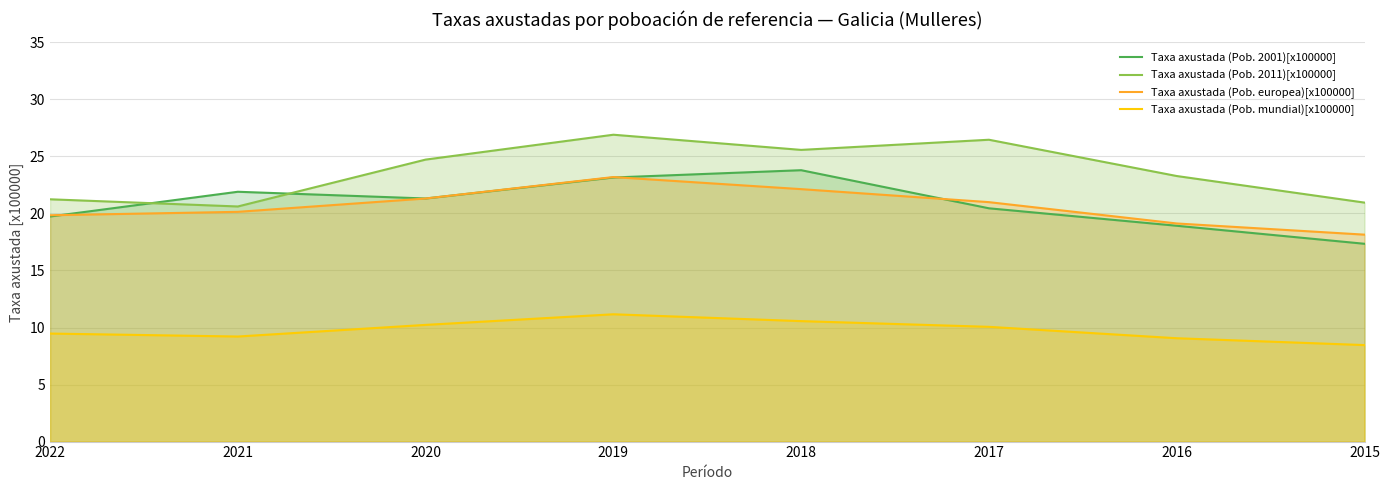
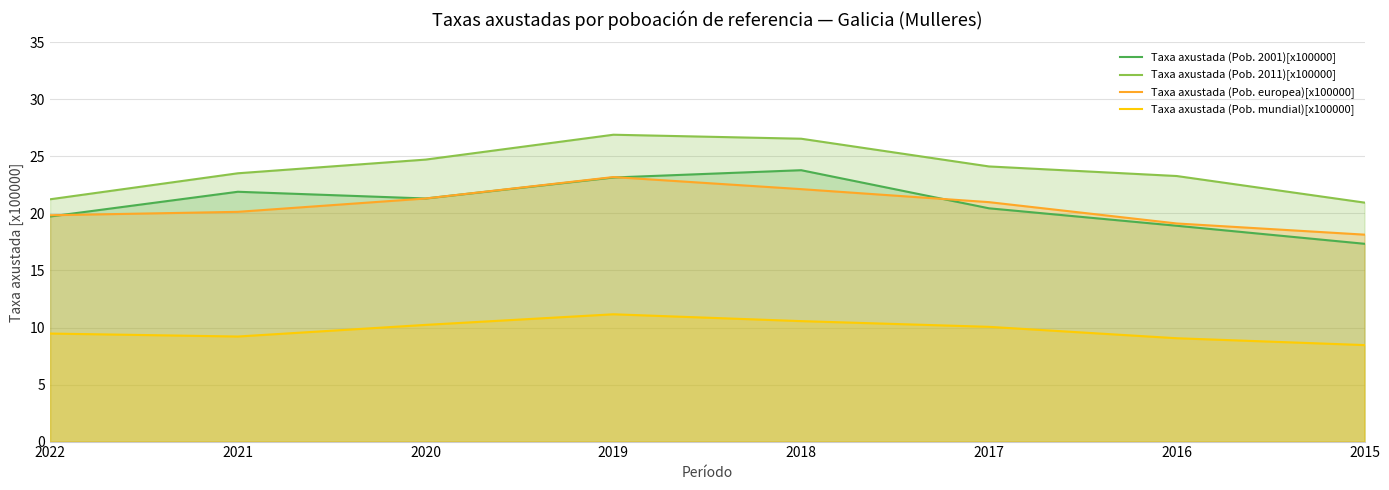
  {
    "Taxa axustada (Pob. 2001)[x100000]": {
      "2021": 21.9,
      "2018": 23.8,
      "2017": 20.5,
      "2015": 17.3
    },
    "Taxa axustada (Pob. 2011)[x100000]": {
      "2022": 21.2,
-     "2021": 20.6,
+     "2021": 23.5,
      "2020": 24.7,
      "2019": 26.9,
-     "2018": 25.6,
-     "2017": 26.5,
+     "2018": 26.6,
+     "2017": 24.1,
      "2016": 23.3,
      "2015": 21.0
    }
  }
